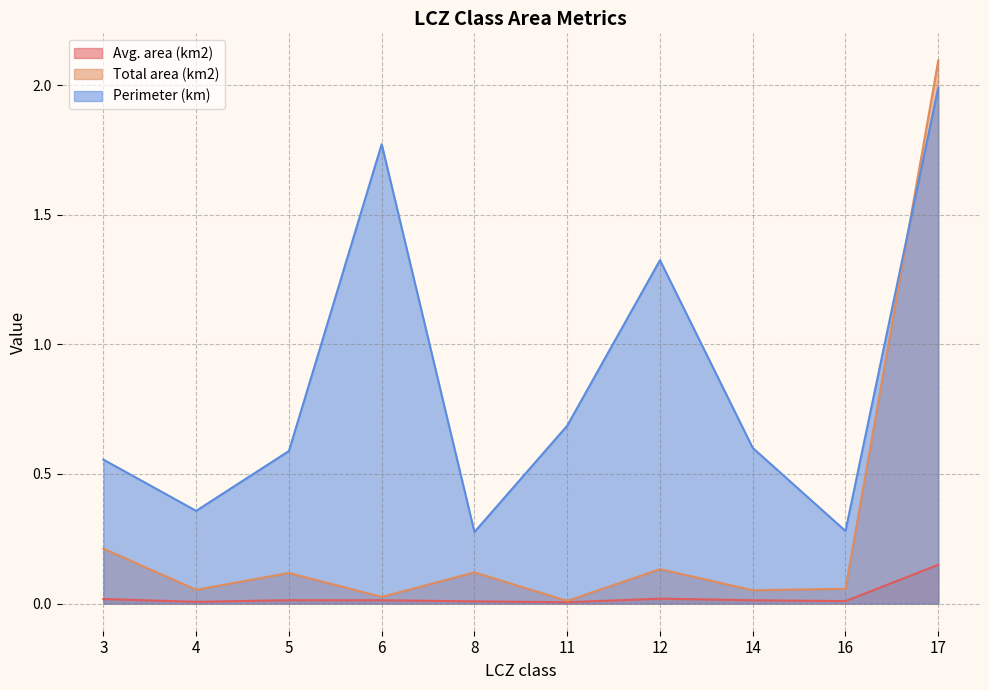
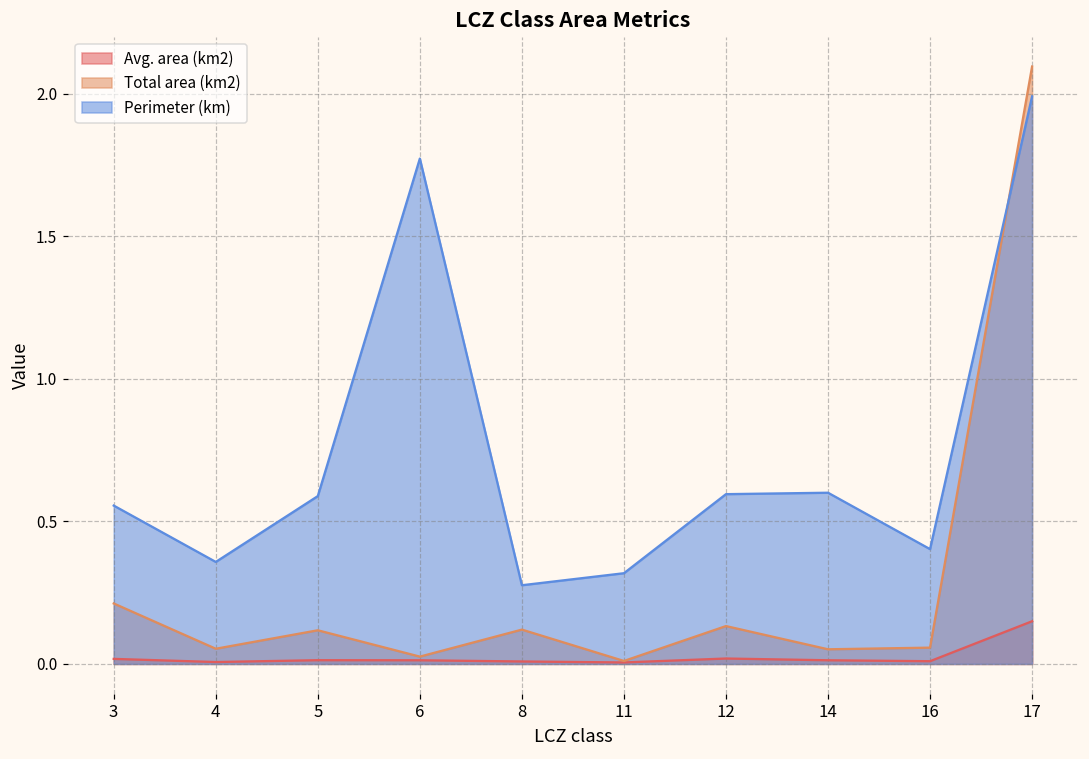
  {
    "Perimeter (km)": {
      "3": 0.56,
      "4": 0.36,
      "5": 0.59,
      "6": 1.77,
      "8": 0.28,
-     "11": 0.69,
-     "12": 1.32,
+     "11": 0.32,
+     "12": 0.60,
      "14": 0.60,
-     "16": 0.28,
+     "16": 0.40,
      "17": 1.99
    }
  }
